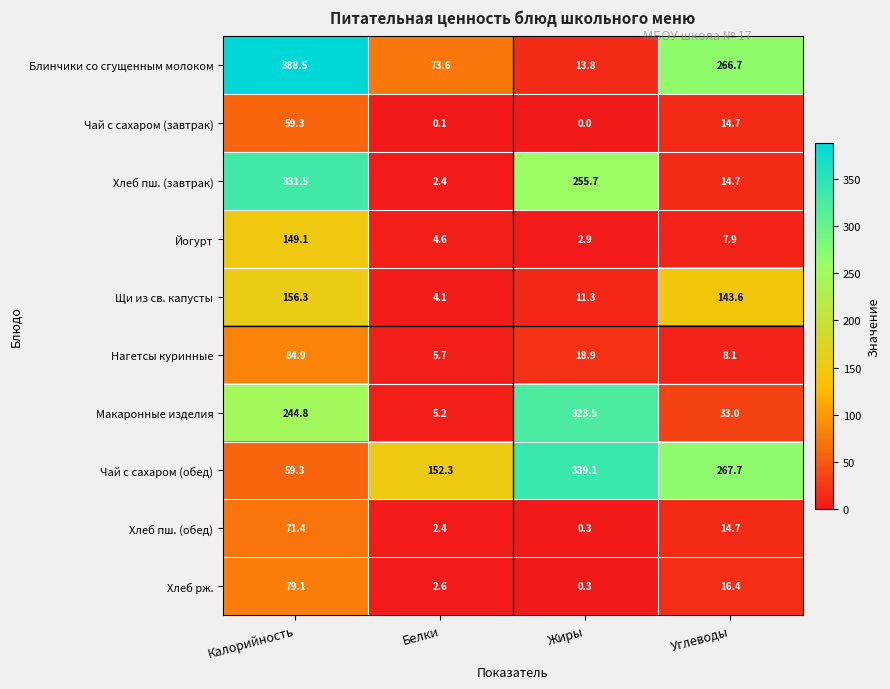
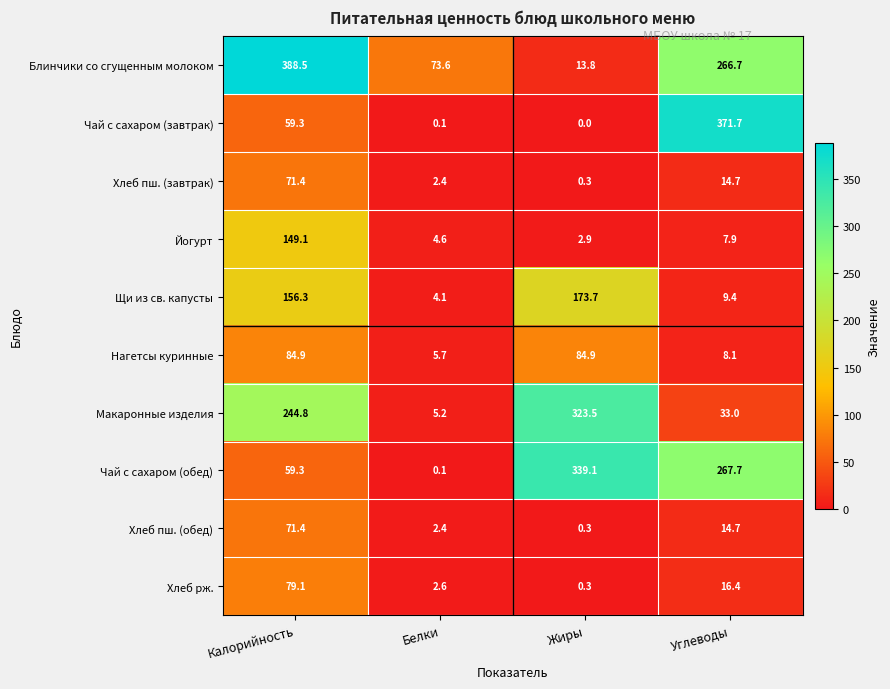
  {
    "Блинчики со сгущенным молоком": {
      "Калорийность": 388.5,
      "Белки": 73.6,
      "Жиры": 13.8,
      "Углеводы": 266.7
    },
    "Чай с сахаром (завтрак)": {
      "Калорийность": 59.3,
      "Белки": 0.1,
      "Жиры": 0.0,
-     "Углеводы": 14.7
+     "Углеводы": 371.7
    },
    "Хлеб пш. (завтрак)": {
-     "Калорийность": 331.5,
+     "Калорийность": 71.4,
      "Белки": 2.4,
-     "Жиры": 255.7,
+     "Жиры": 0.3,
      "Углеводы": 14.7
    },
    "Йогурт": {
      "Калорийность": 149.1,
      "Белки": 4.6,
      "Жиры": 2.9,
      "Углеводы": 7.9
    },
    "Щи из св. капусты": {
      "Калорийность": 156.3,
      "Белки": 4.1,
-     "Жиры": 11.3,
-     "Углеводы": 143.6
+     "Жиры": 173.7,
+     "Углеводы": 9.4
    },
    "Нагетсы куринные": {
      "Калорийность": 84.9,
      "Белки": 5.7,
-     "Жиры": 18.9,
+     "Жиры": 84.9,
      "Углеводы": 8.1
    },
    "Макаронные изделия": {
      "Калорийность": 244.8,
      "Белки": 5.2,
      "Жиры": 323.5,
      "Углеводы": 33.0
    },
    "Чай с сахаром (обед)": {
      "Калорийность": 59.3,
-     "Белки": 152.3,
+     "Белки": 0.1,
      "Жиры": 339.1,
      "Углеводы": 267.7
    },
    "Хлеб пш. (обед)": {
      "Калорийность": 71.4,
      "Белки": 2.4,
      "Жиры": 0.3,
      "Углеводы": 14.7
    },
    "Хлеб рж.": {
      "Калорийность": 79.1,
      "Белки": 2.6,
      "Жиры": 0.3,
      "Углеводы": 16.4
    }
  }
